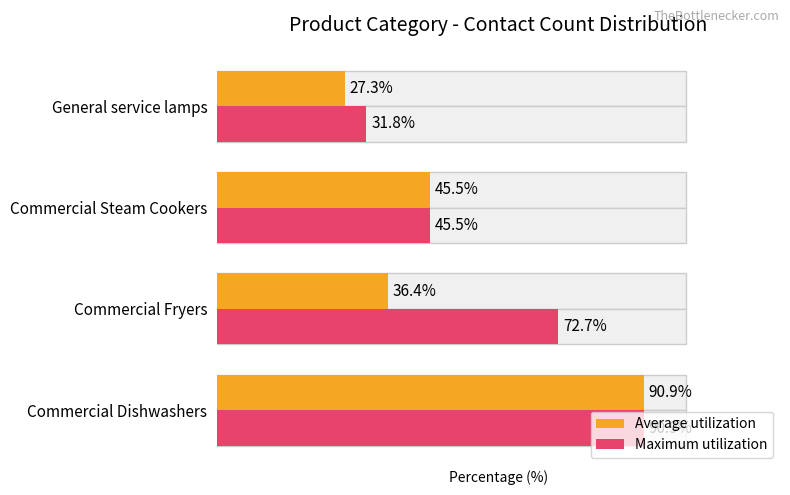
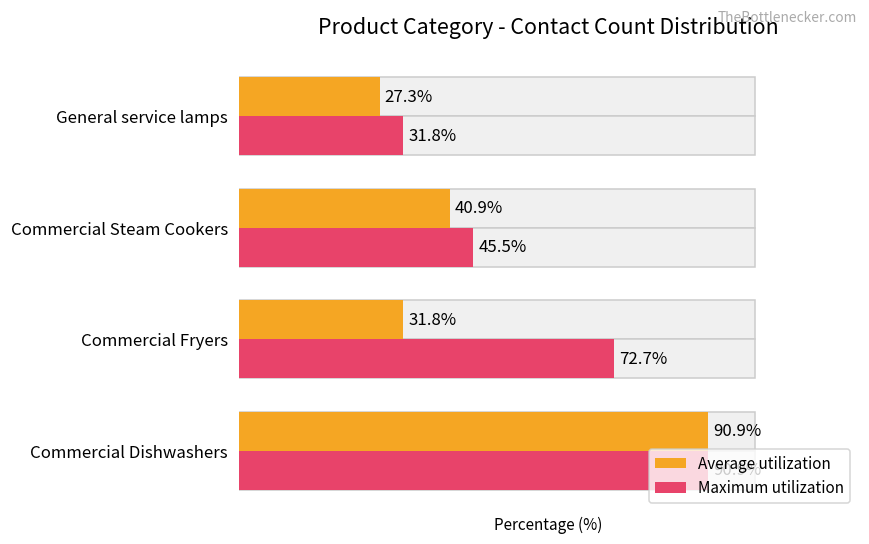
  {
    "Average utilization": {
      "General service lamps": "27.3%",
-     "Commercial Steam Cookers": "45.5%",
-     "Commercial Fryers": "36.4%",
+     "Commercial Steam Cookers": "40.9%",
+     "Commercial Fryers": "31.8%",
      "Commercial Dishwashers": "90.9%"
    },
    "Maximum utilization": {
      "General service lamps": "31.8%",
      "Commercial Steam Cookers": "45.5%",
      "Commercial Fryers": "72.7%"
    }
  }
